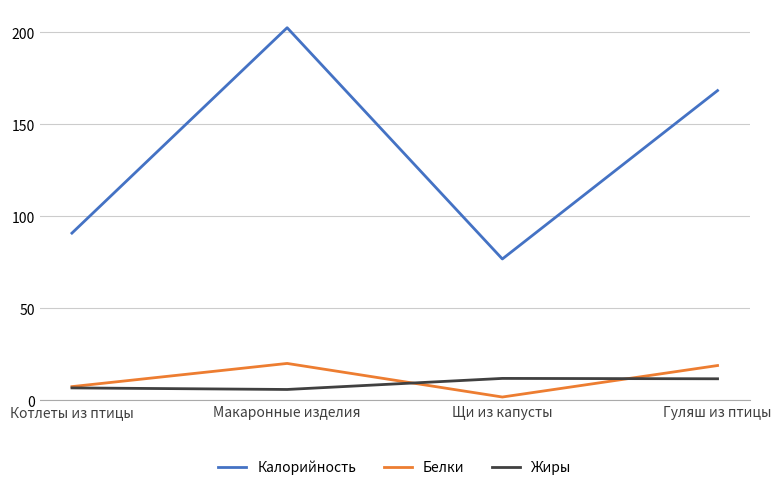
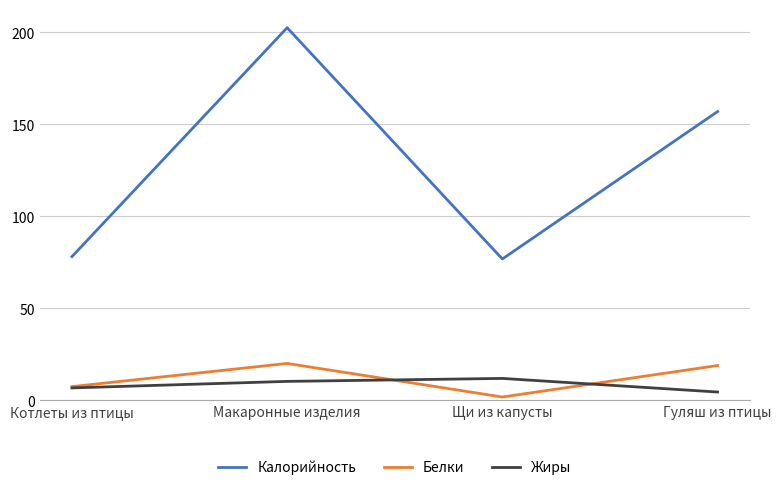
  {
    "Калорийность": {
-     "Котлеты из птицы": 91,
+     "Котлеты из птицы": 78,
      "Макаронные изделия": 203,
      "Щи из капусты": 77,
-     "Гуляш из птицы": 168
+     "Гуляш из птицы": 157
    },
    "Белки": {
      "Макаронные изделия": 20,
      "Щи из капусты": 2,
      "Гуляш из птицы": 19
    },
    "Жиры": {
-     "Макаронные изделия": 6,
+     "Макаронные изделия": 10,
      "Щи из капусты": 12,
-     "Гуляш из птицы": 12
+     "Гуляш из птицы": 5
    }
  }
